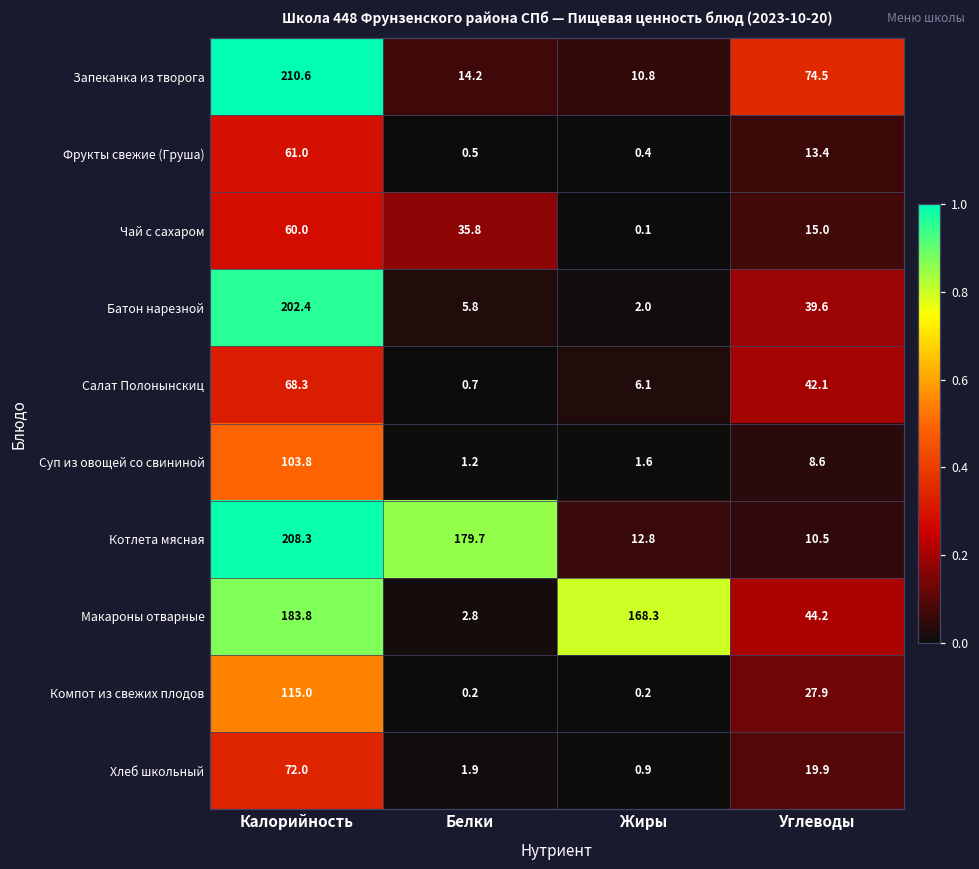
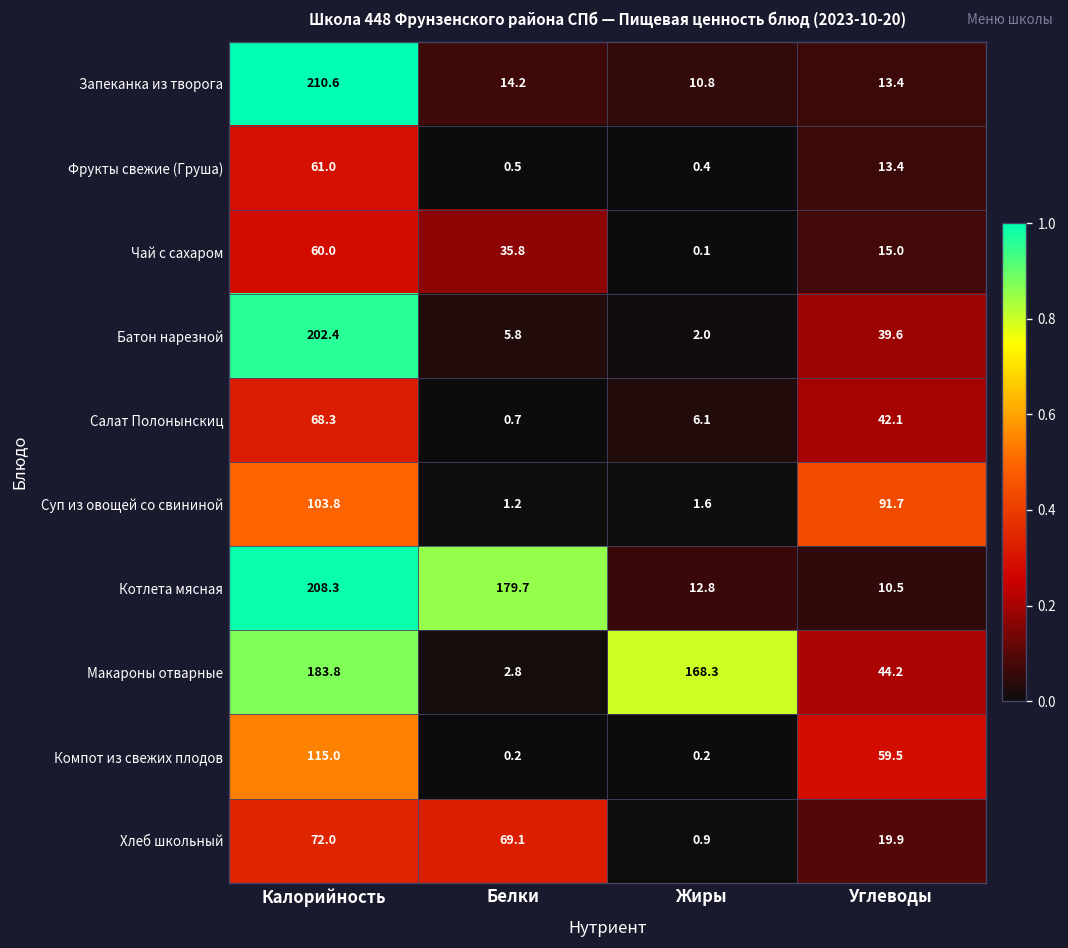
  {
    "Запеканка из творога": {
      "Калорийность": 210.6,
      "Белки": 14.2,
      "Жиры": 10.8,
-     "Углеводы": 74.5
+     "Углеводы": 13.4
    },
    "Фрукты свежие (Груша)": {
      "Калорийность": 61.0,
      "Белки": 0.5,
      "Жиры": 0.4,
      "Углеводы": 13.4
    },
    "Чай с сахаром": {
      "Калорийность": 60.0,
      "Белки": 35.8,
      "Жиры": 0.1,
      "Углеводы": 15.0
    },
    "Батон нарезной": {
      "Калорийность": 202.4,
      "Белки": 5.8,
      "Жиры": 2.0,
      "Углеводы": 39.6
    },
    "Салат Полонынскиц": {
      "Калорийность": 68.3,
      "Белки": 0.7,
      "Жиры": 6.1,
      "Углеводы": 42.1
    },
    "Суп из овощей со свининой": {
      "Калорийность": 103.8,
      "Белки": 1.2,
      "Жиры": 1.6,
-     "Углеводы": 8.6
+     "Углеводы": 91.7
    },
    "Котлета мясная": {
      "Калорийность": 208.3,
      "Белки": 179.7,
      "Жиры": 12.8,
      "Углеводы": 10.5
    },
    "Макароны отварные": {
      "Калорийность": 183.8,
      "Белки": 2.8,
      "Жиры": 168.3,
      "Углеводы": 44.2
    },
    "Компот из свежих плодов": {
      "Калорийность": 115.0,
      "Белки": 0.2,
      "Жиры": 0.2,
-     "Углеводы": 27.9
+     "Углеводы": 59.5
    },
    "Хлеб школьный": {
      "Калорийность": 72.0,
-     "Белки": 1.9,
+     "Белки": 69.1,
      "Жиры": 0.9,
      "Углеводы": 19.9
    }
  }
